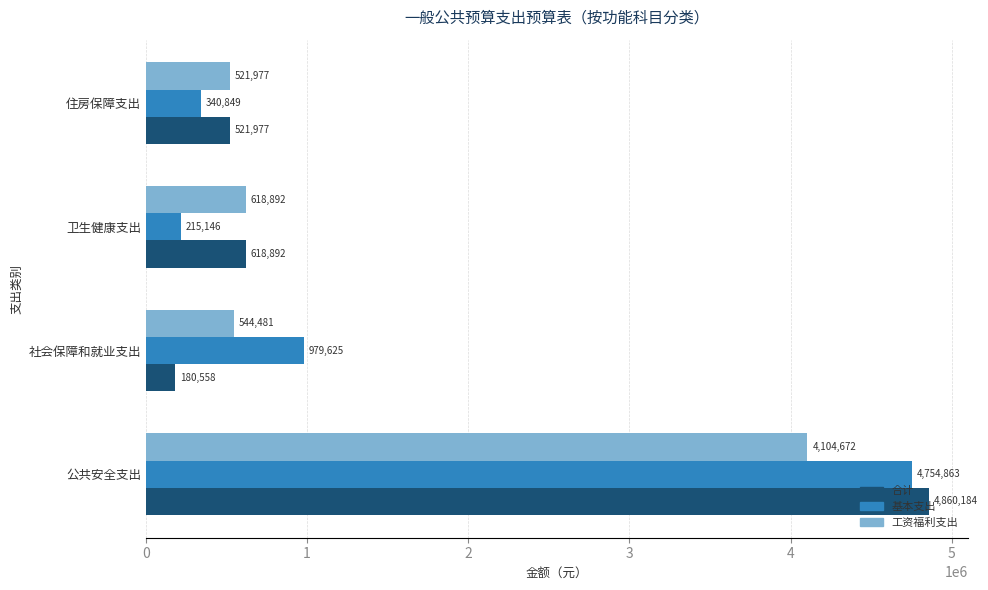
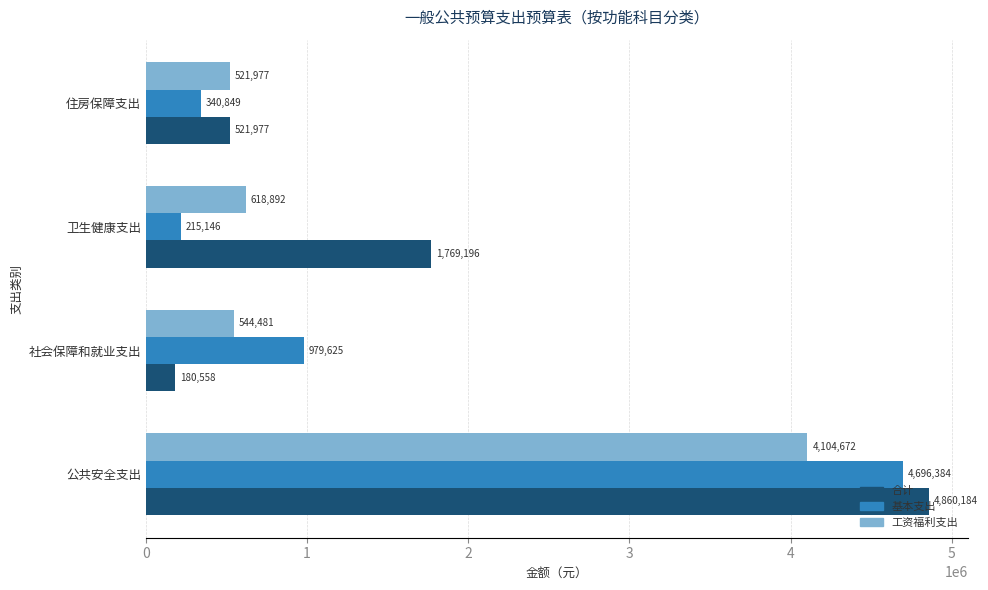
  {
    "合计": {
      "住房保障支出": "521,977",
-     "卫生健康支出": "618,892",
+     "卫生健康支出": "1,769,196",
      "社会保障和就业支出": "180,558",
      "公共安全支出": "4,860,184"
    },
    "基本支出": {
      "住房保障支出": "340,849",
      "卫生健康支出": "215,146",
      "社会保障和就业支出": "979,625",
-     "公共安全支出": "4,754,863"
+     "公共安全支出": "4,696,384"
    },
    "工资福利支出": {
      "住房保障支出": "521,977",
      "卫生健康支出": "618,892",
      "社会保障和就业支出": "544,481",
      "公共安全支出": "4,104,672"
    }
  }
